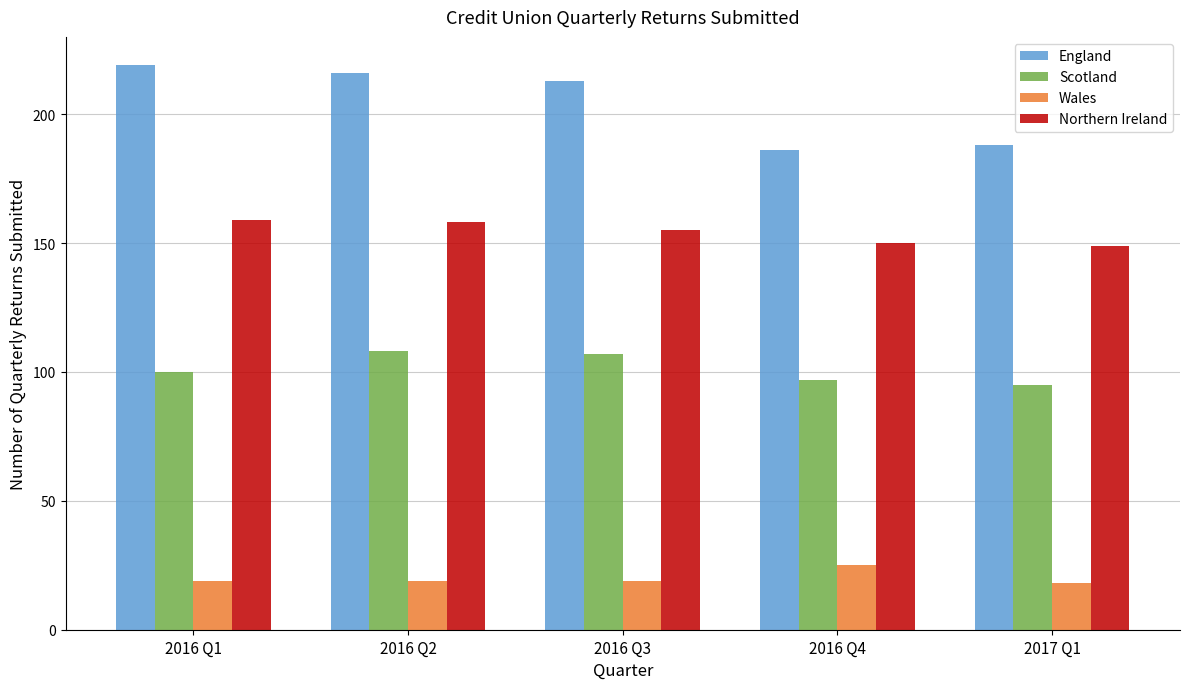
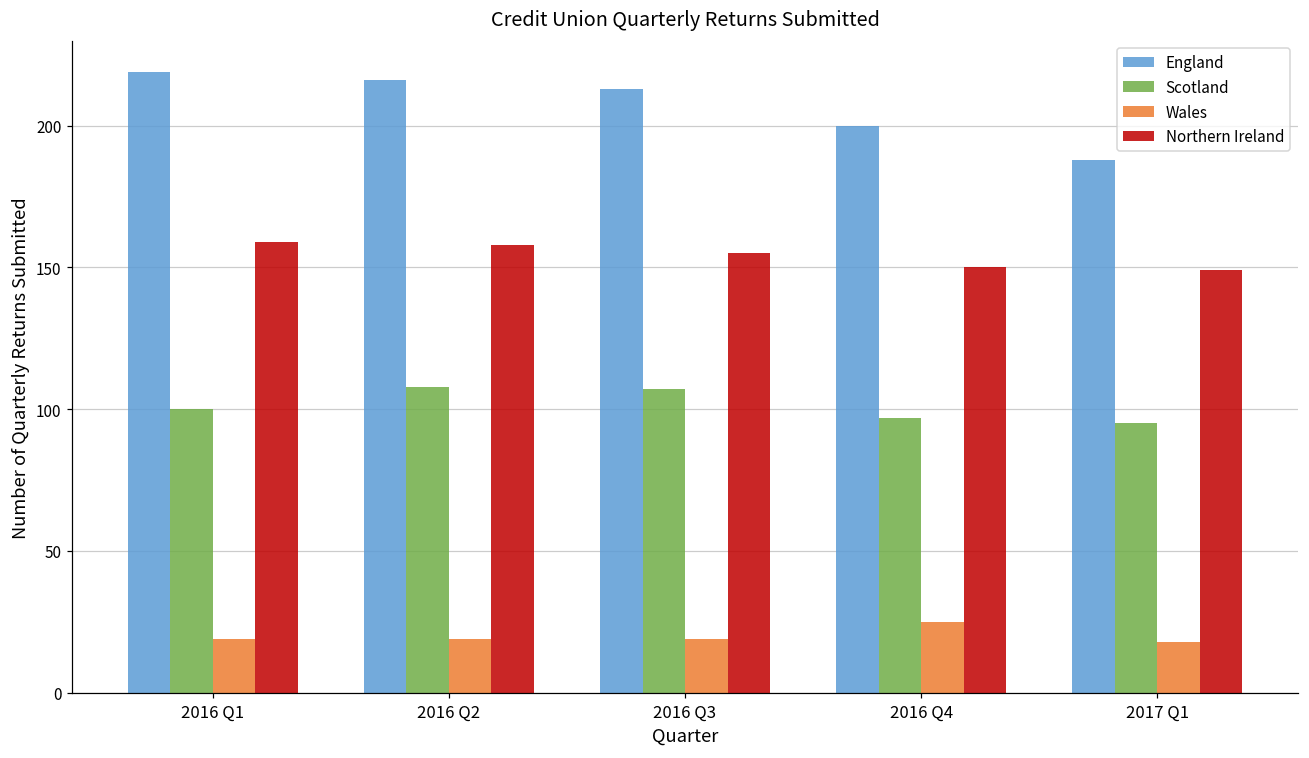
  {
    "England": {
      "2016 Q1": 219,
      "2016 Q2": 216,
      "2016 Q3": 213,
-     "2016 Q4": 186,
+     "2016 Q4": 200,
      "2017 Q1": 188
    },
    "Scotland": {
      "2016 Q1": 100,
      "2016 Q2": 108,
      "2016 Q3": 107,
      "2016 Q4": 97,
      "2017 Q1": 95
    },
    "Wales": {
      "2016 Q1": 19,
      "2016 Q2": 19,
      "2016 Q3": 19,
      "2016 Q4": 25,
      "2017 Q1": 18
    },
    "Northern Ireland": {
      "2016 Q1": 159,
      "2016 Q2": 158,
      "2016 Q3": 155,
      "2016 Q4": 150,
      "2017 Q1": 149
    }
  }
